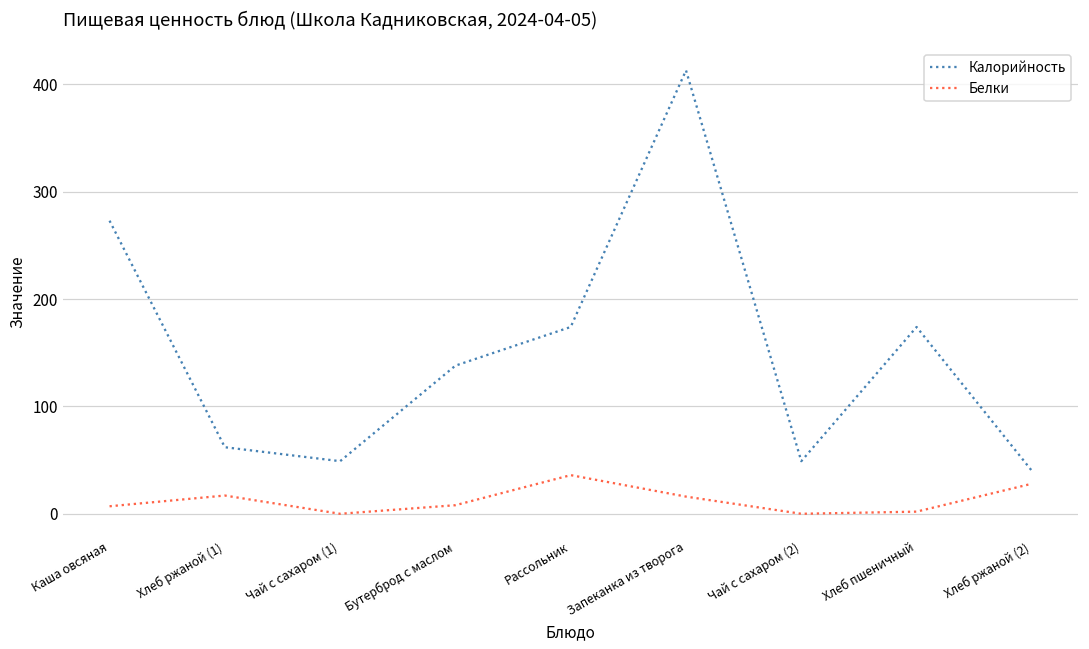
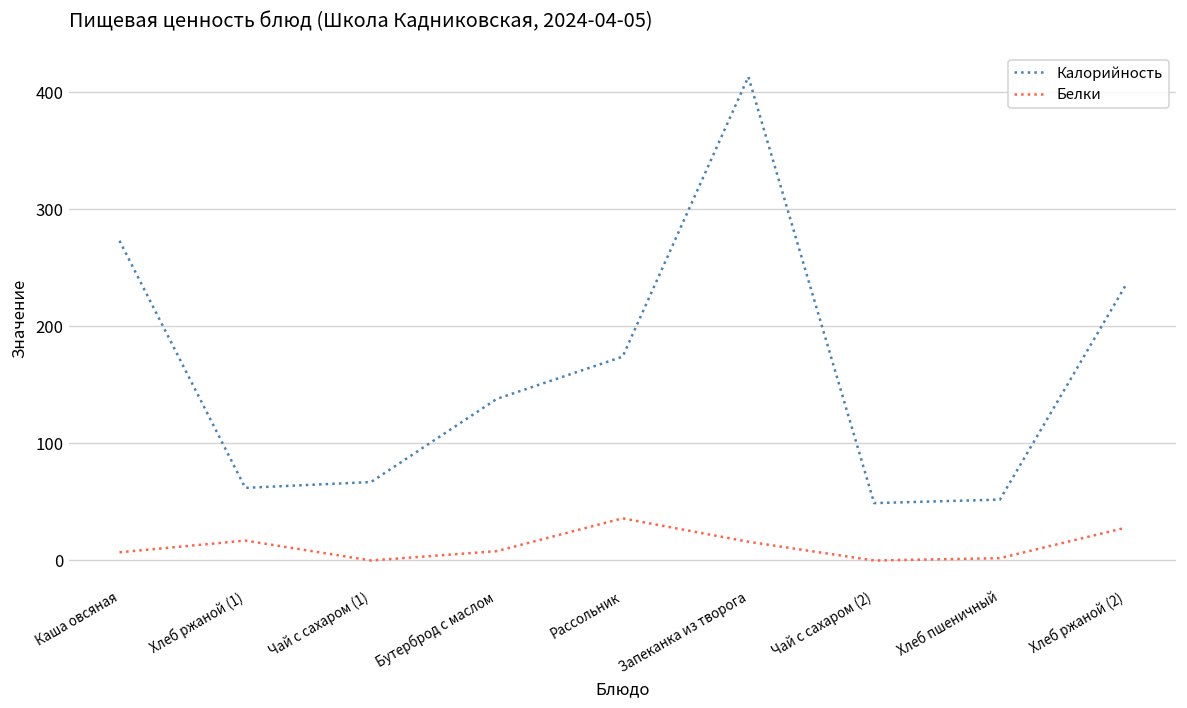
  {
    "Калорийность": {
      "Каша овсяная": 270,
      "Хлеб ржаной (1)": 60,
-     "Чай с сахаром (1)": 50,
+     "Чай с сахаром (1)": 70,
      "Бутерброд с маслом": 140,
      "Рассольник": 170,
      "Запеканка из творога": 410,
      "Чай с сахаром (2)": 50,
-     "Хлеб пшеничный": 170,
-     "Хлеб ржаной (2)": 40
+     "Хлеб пшеничный": 50,
+     "Хлеб ржаной (2)": 240
    },
    "Белки": {
      "Каша овсяная": 10,
      "Хлеб ржаной (1)": 20,
      "Чай с сахаром (1)": 0,
      "Бутерброд с маслом": 10,
      "Рассольник": 40,
      "Запеканка из творога": 20,
      "Чай с сахаром (2)": 0,
      "Хлеб пшеничный": 0,
      "Хлеб ржаной (2)": 30
    }
  }
